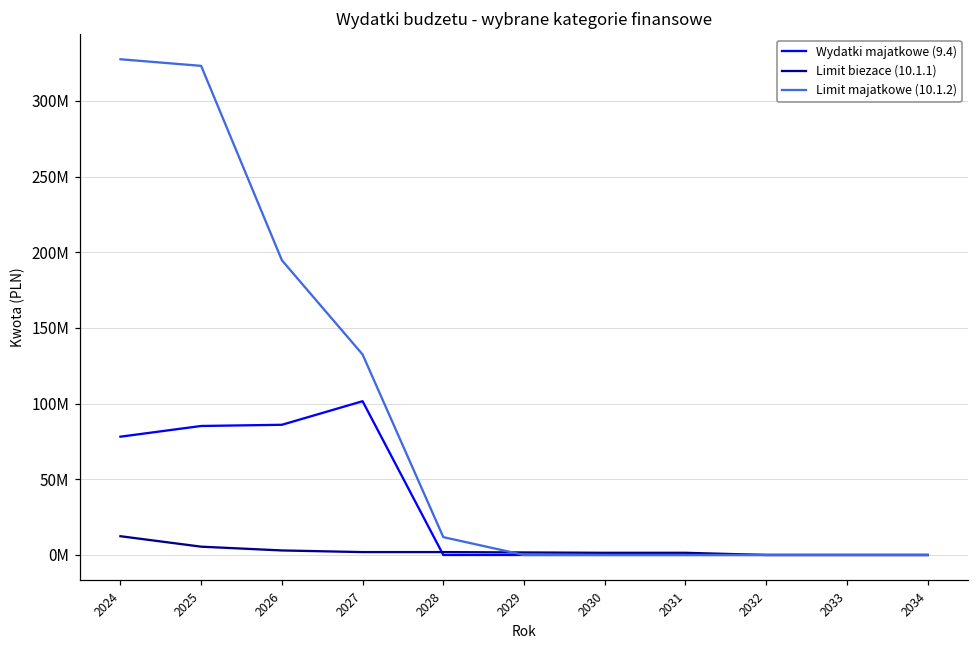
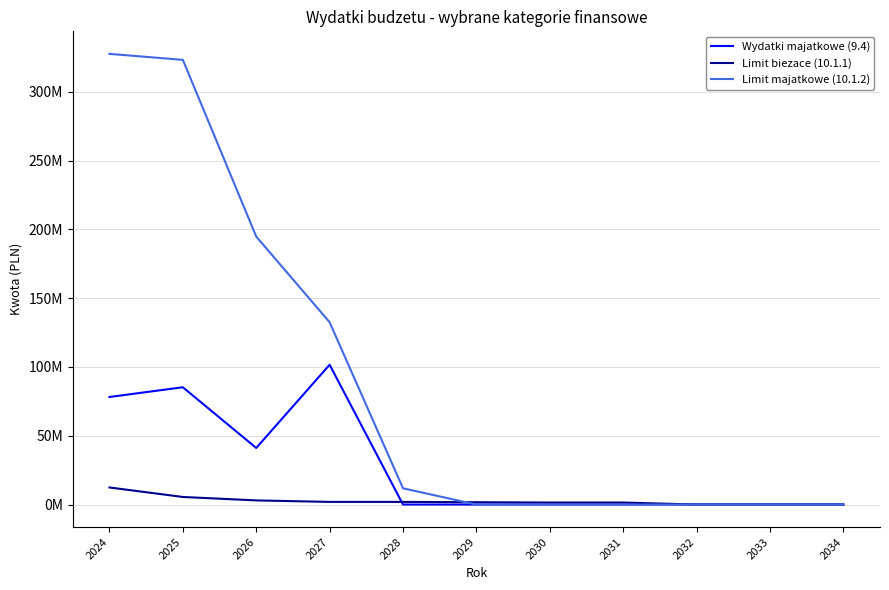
  {
    "Wydatki majatkowe (9.4)": {
      "2024": 78000000,
      "2025": 85000000,
-     "2026": 86000000,
+     "2026": 41000000,
      "2027": 102000000,
      "2028": 0
    },
    "Limit biezace (10.1.1)": {
      "2024": 12000000,
      "2025": 5000000,
      "2026": 3000000,
      "2027": 2000000,
      "2028": 2000000
    },
    "Limit majatkowe (10.1.2)": {
      "2024": 328000000,
      "2025": 323000000,
      "2026": 195000000,
      "2027": 132000000,
      "2028": 12000000
    }
  }
